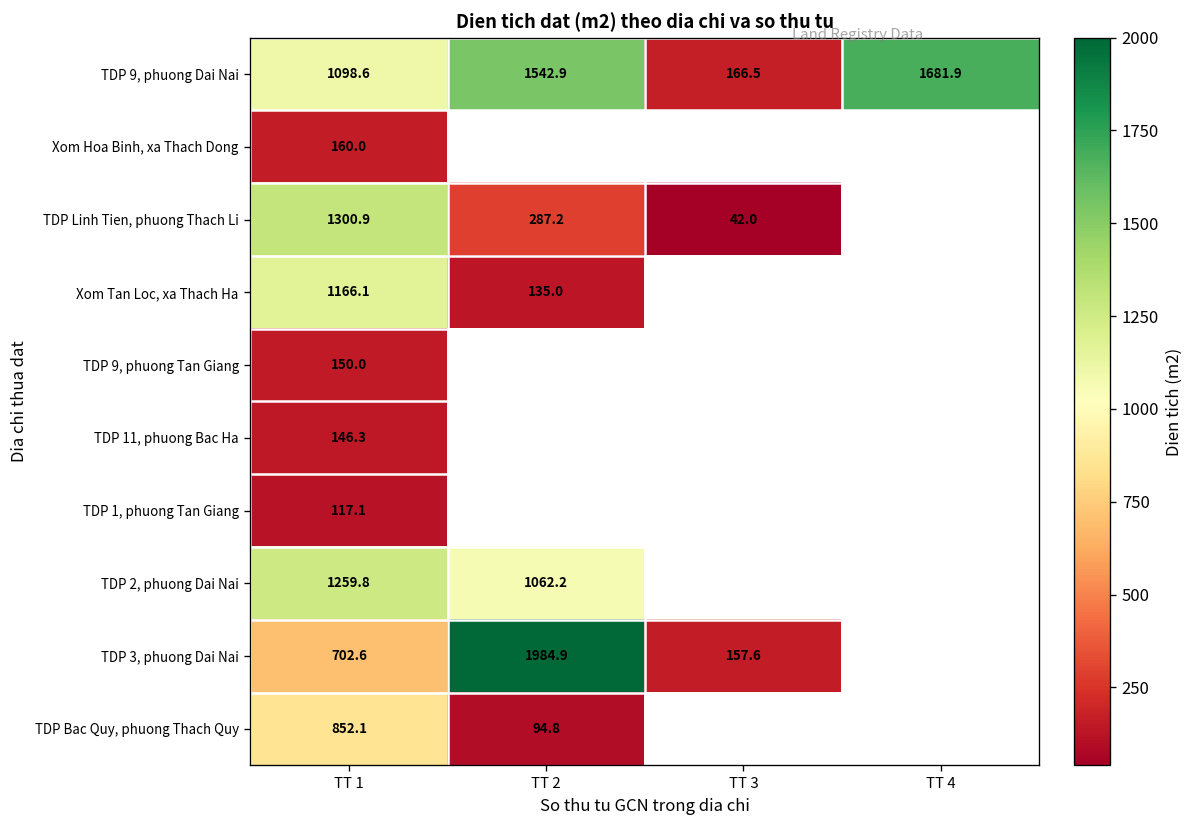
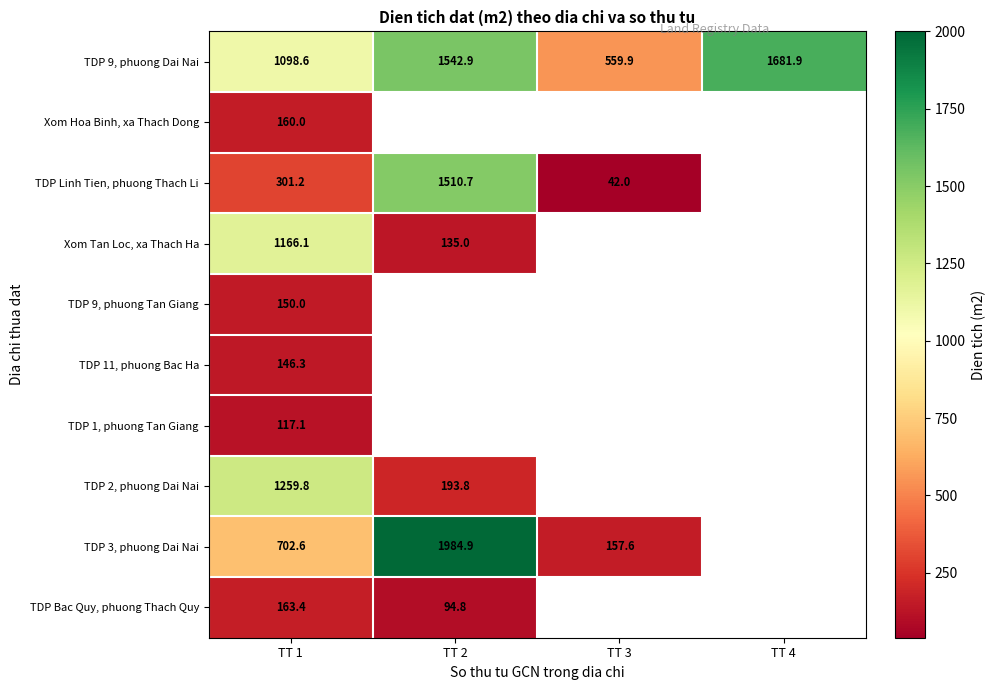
  {
    "TDP 9, phuong Dai Nai": {
      "TT 1": 1098.6,
      "TT 2": 1542.9,
-     "TT 3": 166.5,
+     "TT 3": 559.9,
      "TT 4": 1681.9
    },
    "Xom Hoa Binh, xa Thach Dong": {
      "TT 1": 160.0
    },
    "TDP Linh Tien, phuong Thach Li": {
-     "TT 1": 1300.9,
-     "TT 2": 287.2,
+     "TT 1": 301.2,
+     "TT 2": 1510.7,
      "TT 3": 42.0
    },
    "Xom Tan Loc, xa Thach Ha": {
      "TT 1": 1166.1,
      "TT 2": 135.0
    },
    "TDP 9, phuong Tan Giang": {
      "TT 1": 150.0
    },
    "TDP 11, phuong Bac Ha": {
      "TT 1": 146.3
    },
    "TDP 1, phuong Tan Giang": {
      "TT 1": 117.1
    },
    "TDP 2, phuong Dai Nai": {
      "TT 1": 1259.8,
-     "TT 2": 1062.2
+     "TT 2": 193.8
    },
    "TDP 3, phuong Dai Nai": {
      "TT 1": 702.6,
      "TT 2": 1984.9,
      "TT 3": 157.6
    },
    "TDP Bac Quy, phuong Thach Quy": {
-     "TT 1": 852.1,
+     "TT 1": 163.4,
      "TT 2": 94.8
    }
  }
